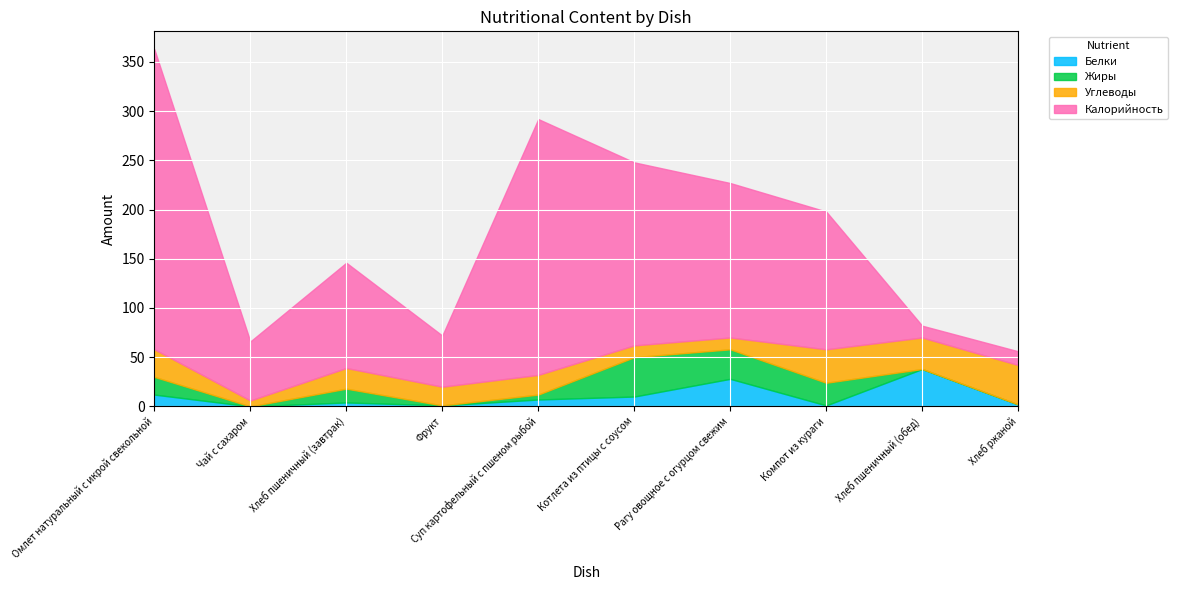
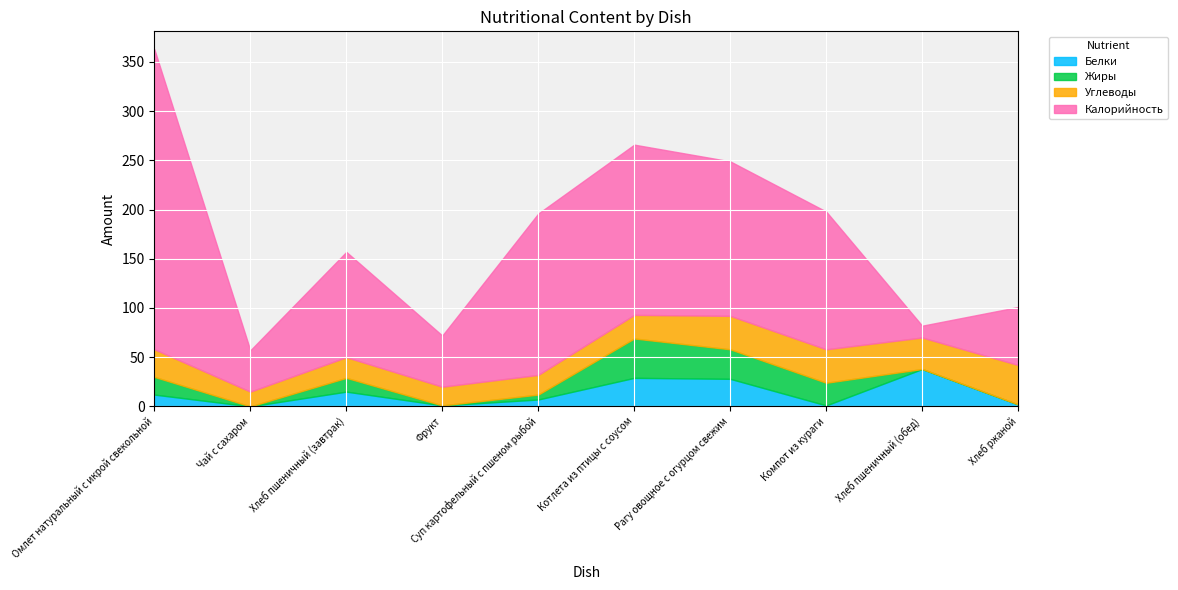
  {
    "Белки": {
      "Омлет натуральный с икрой свекольной": 10,
-     "Хлеб пшеничный (завтрак)": 0,
+     "Хлеб пшеничный (завтрак)": 20,
      "Суп картофельный с пшеном рыбой": 10,
-     "Котлета из птицы с соусом": 10,
+     "Котлета из птицы с соусом": 30,
      "Рагу овощное с огурцом свежим": 30
    },
    "Жиры": {
      "Омлет натуральный с икрой свекольной": 20,
      "Хлеб пшеничный (завтрак)": 10,
      "Суп картофельный с пшеном рыбой": 10,
      "Котлета из птицы с соусом": 40,
      "Рагу овощное с огурцом свежим": 30,
      "Компот из кураги": 20
    },
    "Углеводы": {
      "Омлет натуральный с икрой свекольной": 30,
-     "Чай с сахаром": 10,
+     "Чай с сахаром": 20,
      "Хлеб пшеничный (завтрак)": 20,
      "Фрукт": 20,
      "Суп картофельный с пшеном рыбой": 20,
-     "Котлета из птицы с соусом": 10,
-     "Рагу овощное с огурцом свежим": 10,
+     "Котлета из птицы с соусом": 20,
+     "Рагу овощное с огурцом свежим": 30,
      "Компот из кураги": 30,
      "Хлеб пшеничный (обед)": 30,
      "Хлеб ржаной": 40
    },
    "Калорийность": {
      "Омлет натуральный с икрой свекольной": 310,
-     "Чай с сахаром": 60,
+     "Чай с сахаром": 40,
      "Хлеб пшеничный (завтрак)": 110,
      "Фрукт": 50,
-     "Суп картофельный с пшеном рыбой": 260,
-     "Котлета из птицы с соусом": 190,
+     "Суп картофельный с пшеном рыбой": 160,
+     "Котлета из птицы с соусом": 170,
      "Рагу овощное с огурцом свежим": 160,
      "Компот из кураги": 140,
      "Хлеб пшеничный (обед)": 10,
-     "Хлеб ржаной": 10
+     "Хлеб ржаной": 60
    }
  }
